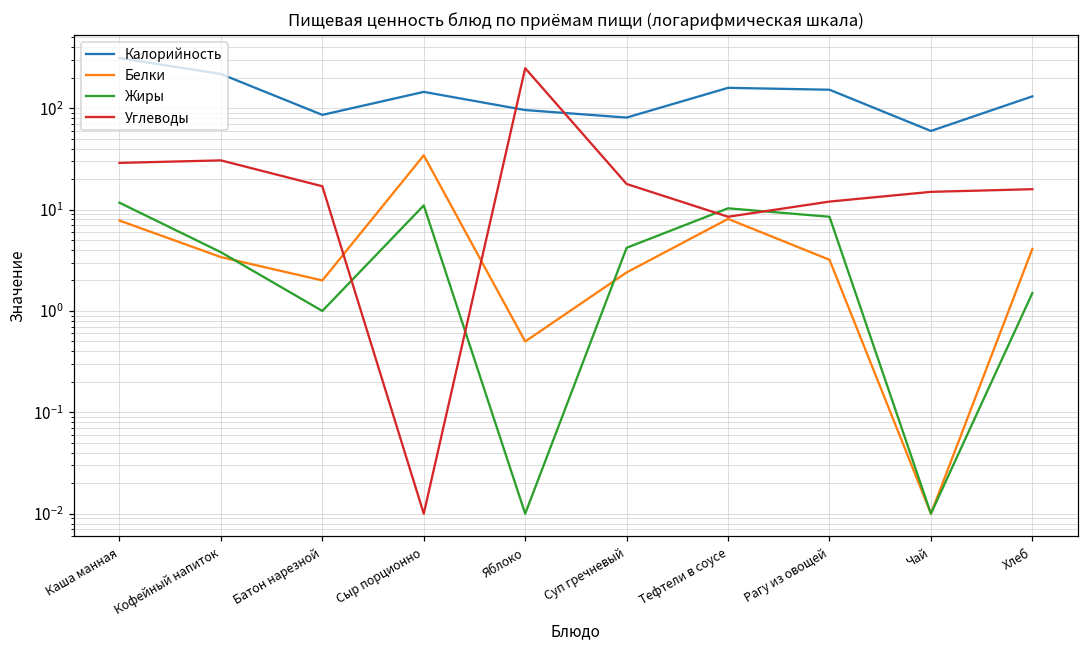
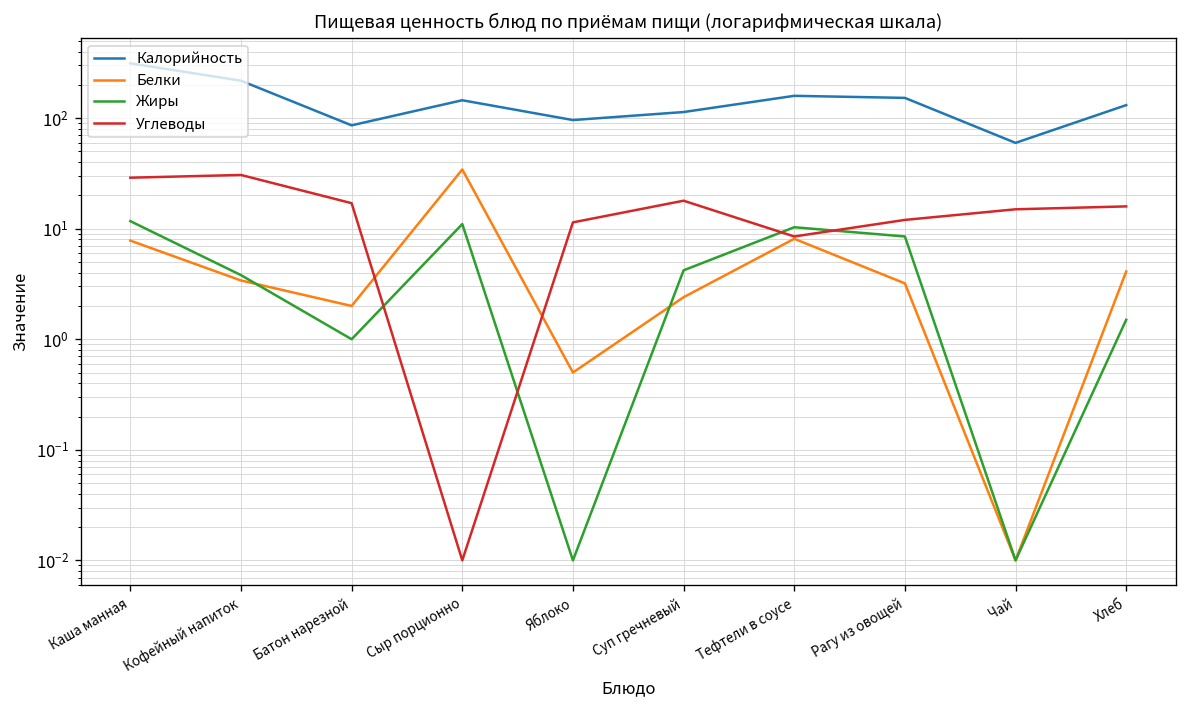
  {
    "Калорийность": {
      "Батон нарезной": 90,
      "Сыр порционно": 150,
      "Яблоко": 100,
-     "Суп гречневый": 80,
+     "Суп гречневый": 110,
      "Тефтели в соусе": 160,
      "Рагу из овощей": 150,
      "Чай": 60,
      "Хлеб": 130
    },
    "Белки": {
      "Каша манная": 8,
      "Кофейный напиток": 3.4,
      "Батон нарезной": 2,
      "Сыр порционно": 34,
      "Яблоко": 0.5,
      "Суп гречневый": 2.4,
      "Рагу из овощей": 3.2,
      "Хлеб": 4
    },
    "Жиры": {
      "Каша манная": 12,
      "Кофейный напиток": 4,
      "Батон нарезной": 1,
      "Сыр порционно": 11,
      "Яблоко": 0.010,
      "Суп гречневый": 4,
      "Тефтели в соусе": 10,
      "Рагу из овощей": 9,
      "Хлеб": 1.5
    },
    "Углеводы": {
      "Каша манная": 29,
      "Кофейный напиток": 31,
      "Батон нарезной": 17,
      "Сыр порционно": 0.010,
-     "Яблоко": 250,
+     "Яблоко": 11,
      "Суп гречневый": 18,
      "Рагу из овощей": 12,
      "Чай": 15,
      "Хлеб": 16
    }
  }
